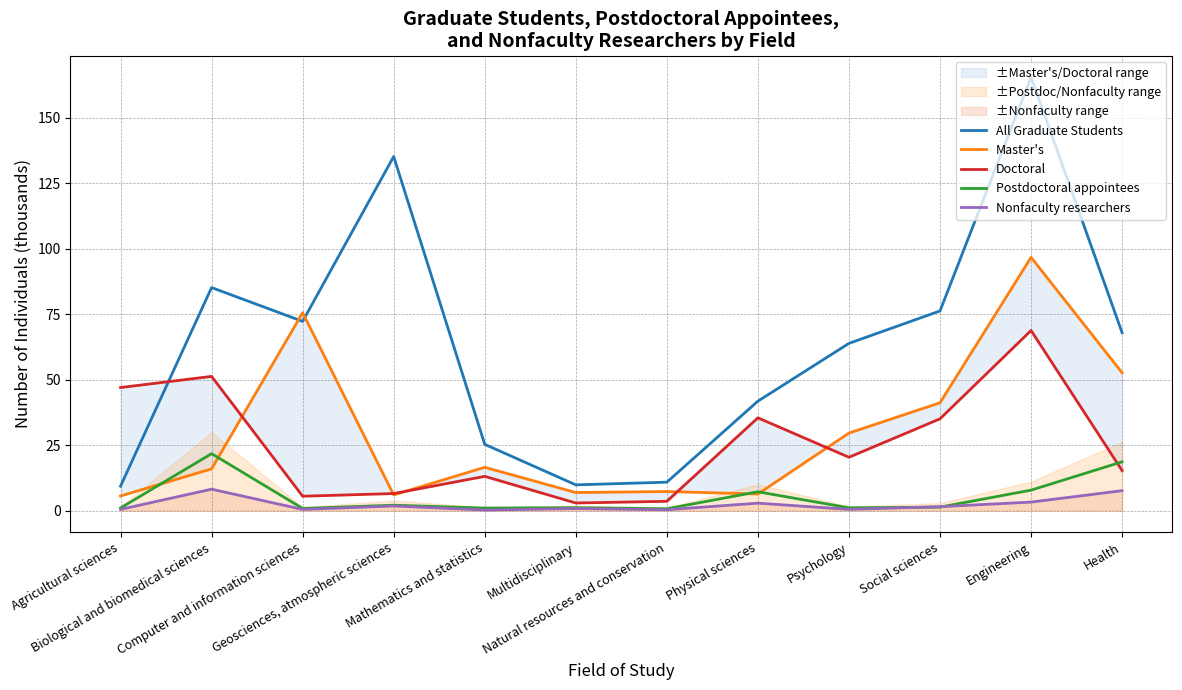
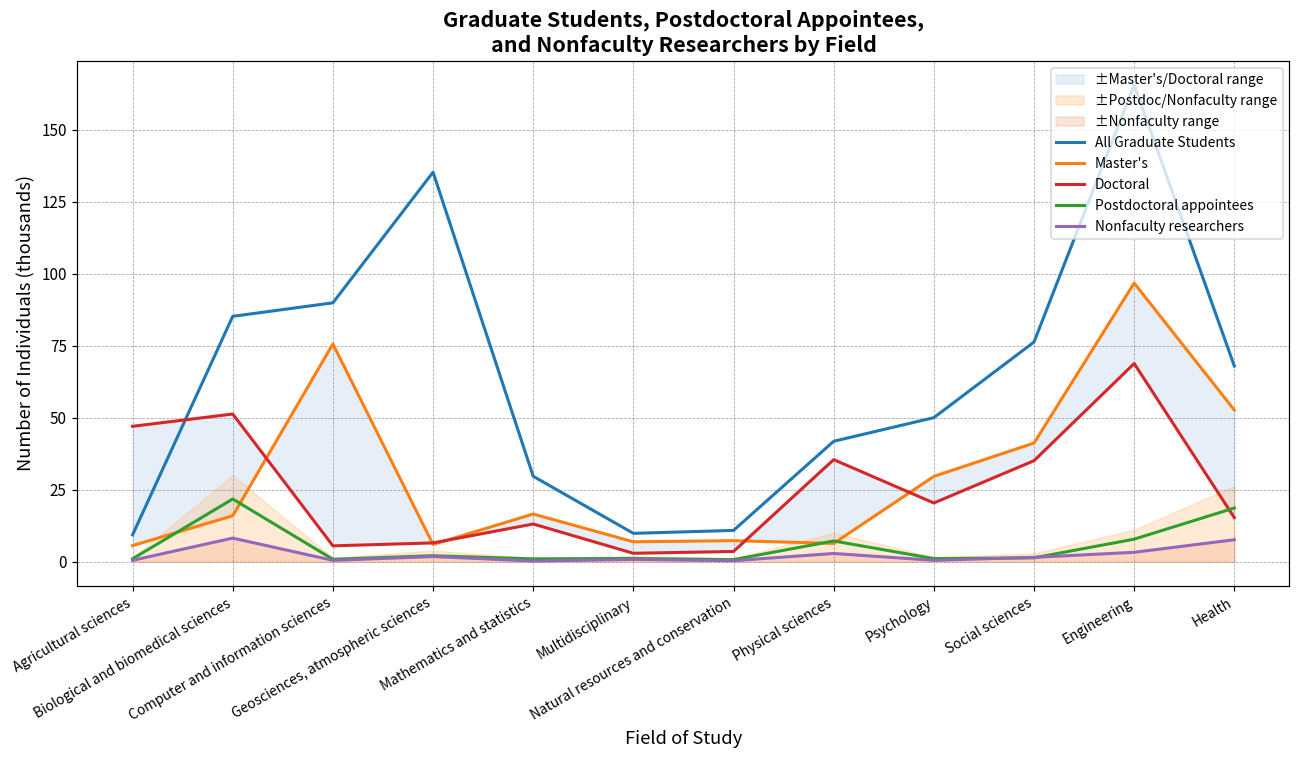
  {
    "All Graduate Students": {
      "Agricultural sciences": 9,
      "Biological and biomedical sciences": 85,
-     "Computer and information sciences": 72,
+     "Computer and information sciences": 90,
      "Geosciences, atmospheric sciences": 135,
-     "Mathematics and statistics": 25,
+     "Mathematics and statistics": 30,
      "Multidisciplinary": 10,
      "Natural resources and conservation": 11,
      "Physical sciences": 42,
-     "Psychology": 64,
+     "Psychology": 50,
      "Social sciences": 76,
      "Health": 68
    },
    "Master's": {
      "Agricultural sciences": 6,
      "Biological and biomedical sciences": 16
    },
    "Doctoral": {
      "Computer and information sciences": 6,
      "Mathematics and statistics": 13,
      "Multidisciplinary": 3,
      "Natural resources and conservation": 4,
      "Psychology": 20,
      "Social sciences": 35,
      "Engineering": 69,
      "Health": 15
    },
    "Postdoctoral appointees": {
      "Biological and biomedical sciences": 22,
      "Engineering": 8,
      "Health": 19
    }
  }
